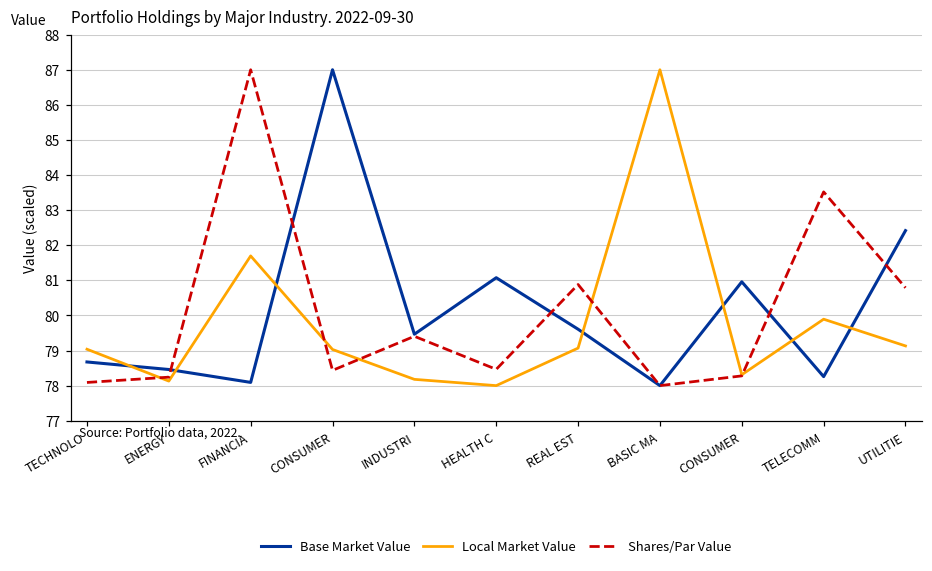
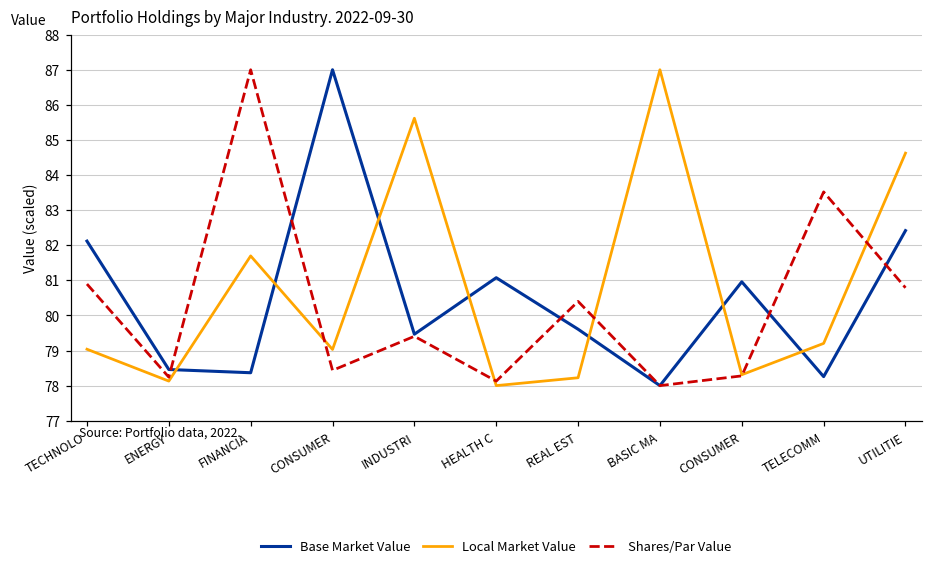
  {
    "Base Market Value": {
-     "TECHNOLO": 78.7,
+     "TECHNOLO": 82.1,
      "ENERGY": 78.5,
-     "FINANCIA": 78.1,
+     "FINANCIA": 78.4,
      "HEALTH C": 81.1,
      "REAL EST": 79.6,
      "TELECOMM": 78.3,
      "UTILITIE": 82.4
    },
    "Local Market Value": {
      "TECHNOLO": 79.0,
      "ENERGY": 78.1,
      "FINANCIA": 81.7,
-     "INDUSTRI": 78.2,
+     "INDUSTRI": 85.6,
      "HEALTH C": 78.0,
-     "REAL EST": 79.1,
+     "REAL EST": 78.2,
      "BASIC MA": 87.0,
-     "TELECOMM": 79.9,
-     "UTILITIE": 79.1
+     "TELECOMM": 79.2,
+     "UTILITIE": 84.6
    },
    "Shares/Par Value": {
-     "TECHNOLO": 78.1,
+     "TECHNOLO": 80.9,
      "ENERGY": 78.2,
      "FINANCIA": 87.0,
-     "HEALTH C": 78.5,
-     "REAL EST": 80.9,
+     "HEALTH C": 78.1,
+     "REAL EST": 80.4,
      "TELECOMM": 83.5,
      "UTILITIE": 80.8
    }
  }
